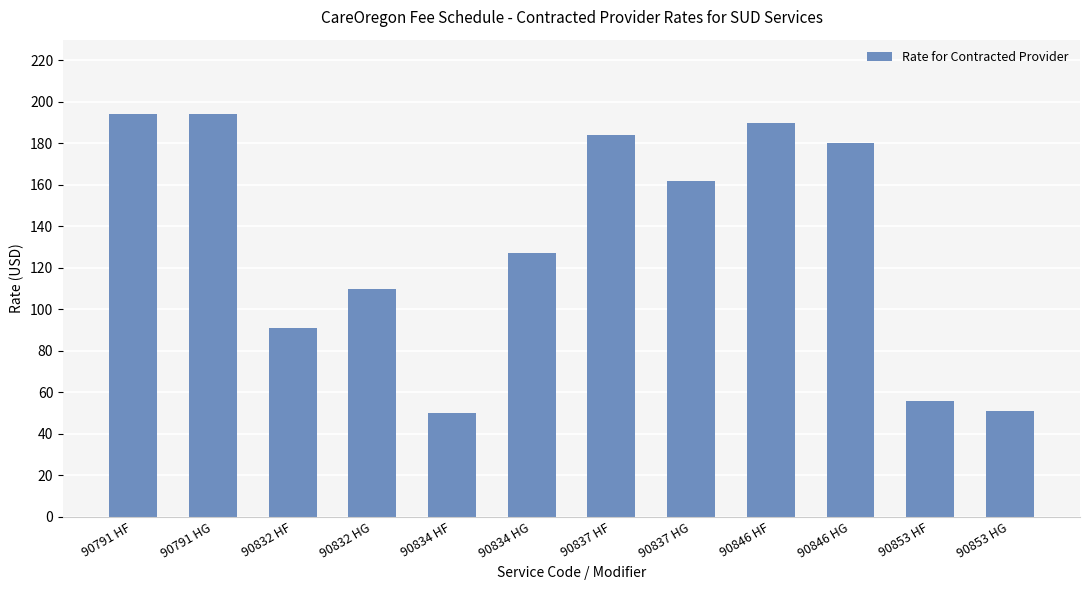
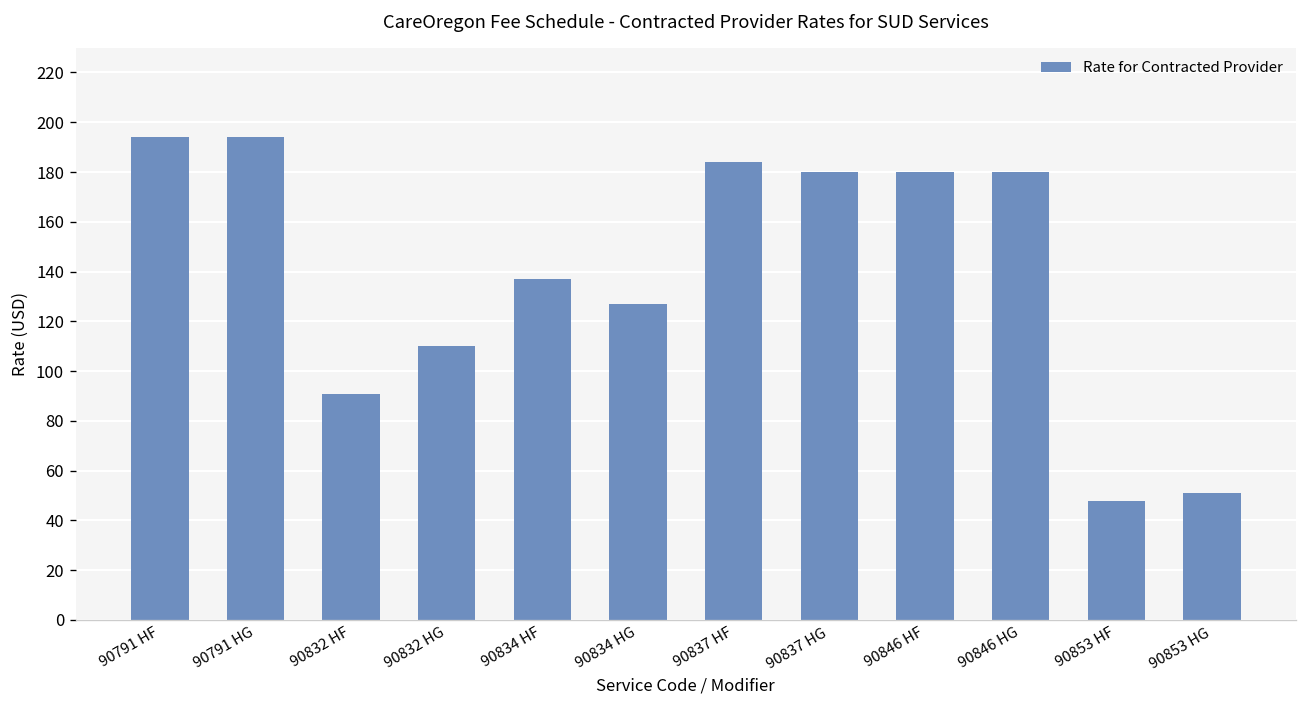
  {
    "90791 HF": 194,
    "90791 HG": 194,
    "90832 HF": 91,
    "90832 HG": 110,
-   "90834 HF": 50,
+   "90834 HF": 137,
    "90834 HG": 127,
    "90837 HF": 184,
-   "90837 HG": 162,
-   "90846 HF": 190,
+   "90837 HG": 180,
+   "90846 HF": 180,
    "90846 HG": 180,
-   "90853 HF": 56,
+   "90853 HF": 48,
    "90853 HG": 51
  }
